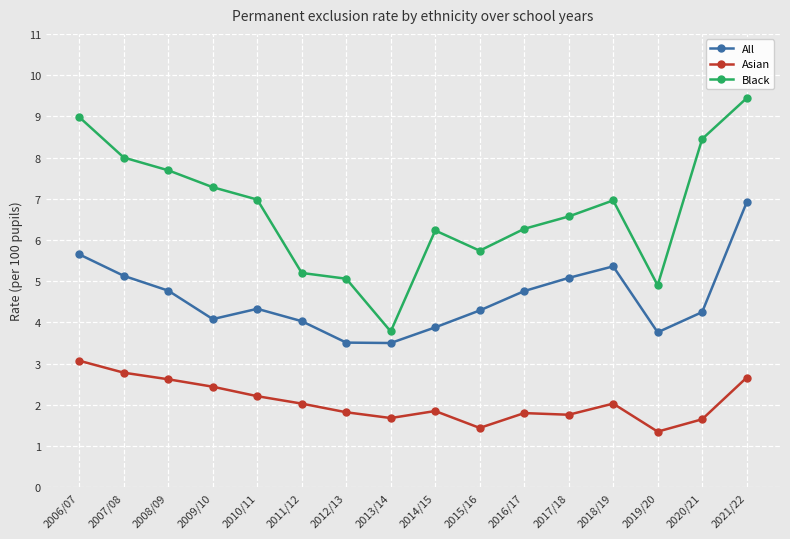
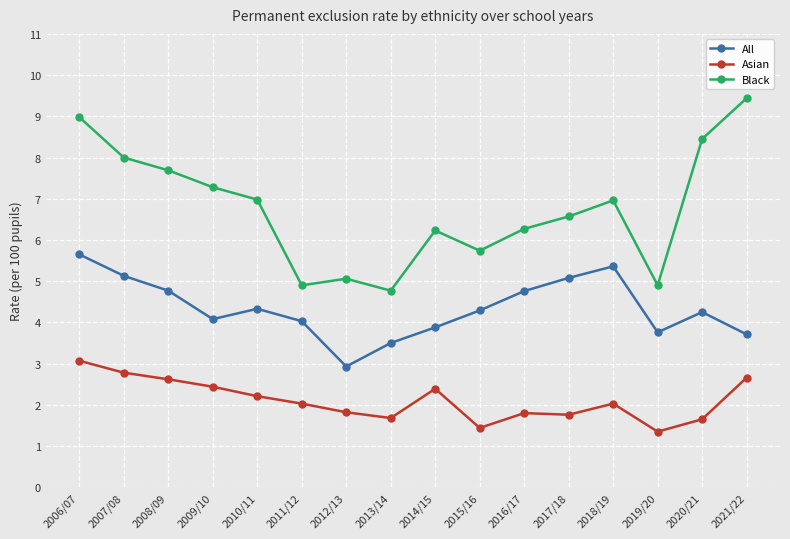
  {
    "All": {
      "2006/07": 5.7,
      "2007/08": 5.1,
      "2008/09": 4.8,
      "2009/10": 4.1,
      "2010/11": 4.3,
      "2011/12": 4.0,
-     "2012/13": 3.5,
+     "2012/13": 2.9,
      "2013/14": 3.5,
      "2014/15": 3.9,
      "2015/16": 4.3,
      "2016/17": 4.8,
      "2017/18": 5.1,
      "2018/19": 5.4,
      "2019/20": 3.8,
      "2020/21": 4.3,
-     "2021/22": 6.9
+     "2021/22": 3.7
    },
    "Asian": {
      "2006/07": 3.1,
      "2007/08": 2.8,
      "2008/09": 2.6,
      "2009/10": 2.4,
      "2010/11": 2.2,
      "2011/12": 2.0,
      "2012/13": 1.8,
      "2013/14": 1.7,
-     "2014/15": 1.9,
+     "2014/15": 2.4,
      "2015/16": 1.4,
      "2016/17": 1.8,
      "2017/18": 1.8,
      "2018/19": 2.0,
      "2019/20": 1.4,
      "2020/21": 1.7,
      "2021/22": 2.7
    },
    "Black": {
      "2006/07": 9.0,
      "2007/08": 8.0,
      "2008/09": 7.7,
      "2009/10": 7.3,
      "2010/11": 7.0,
-     "2011/12": 5.2,
+     "2011/12": 4.9,
      "2012/13": 5.1,
-     "2013/14": 3.8,
+     "2013/14": 4.8,
      "2014/15": 6.2,
      "2015/16": 5.7,
      "2016/17": 6.3,
      "2017/18": 6.6,
      "2018/19": 7.0,
      "2019/20": 4.9,
      "2020/21": 8.5,
      "2021/22": 9.4
    }
  }
